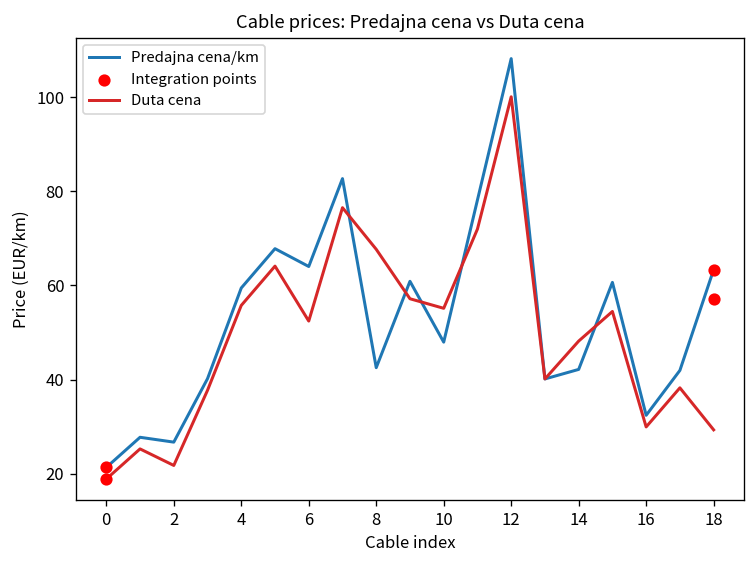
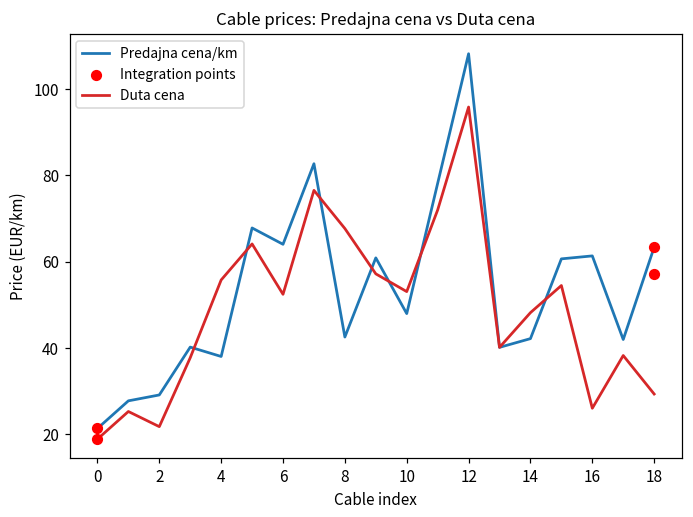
  {
    "Predajna cena/km": {
-     "2": 27,
-     "4": 59,
+     "2": 29,
+     "4": 38,
      "6": 64,
      "8": 43,
      "10": 48,
      "12": 108,
      "14": 42,
-     "16": 32
+     "16": 61
    },
    "Duta cena": {
      "2": 22,
      "4": 56,
      "6": 52,
      "8": 68,
-     "10": 55,
-     "12": 100,
+     "10": 53,
+     "12": 96,
      "14": 48,
-     "16": 30,
+     "16": 26,
      "18": 29
    }
  }
